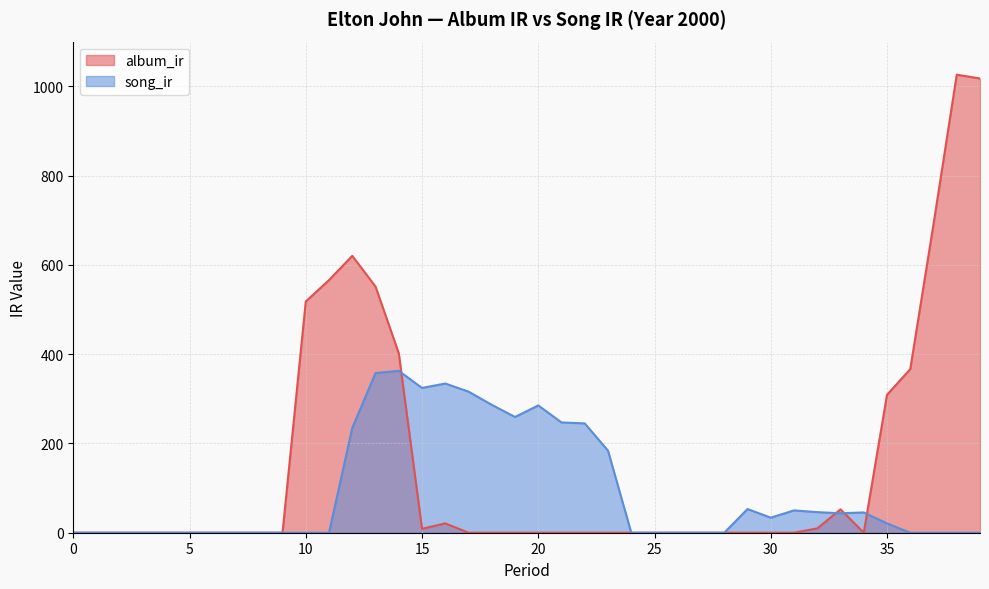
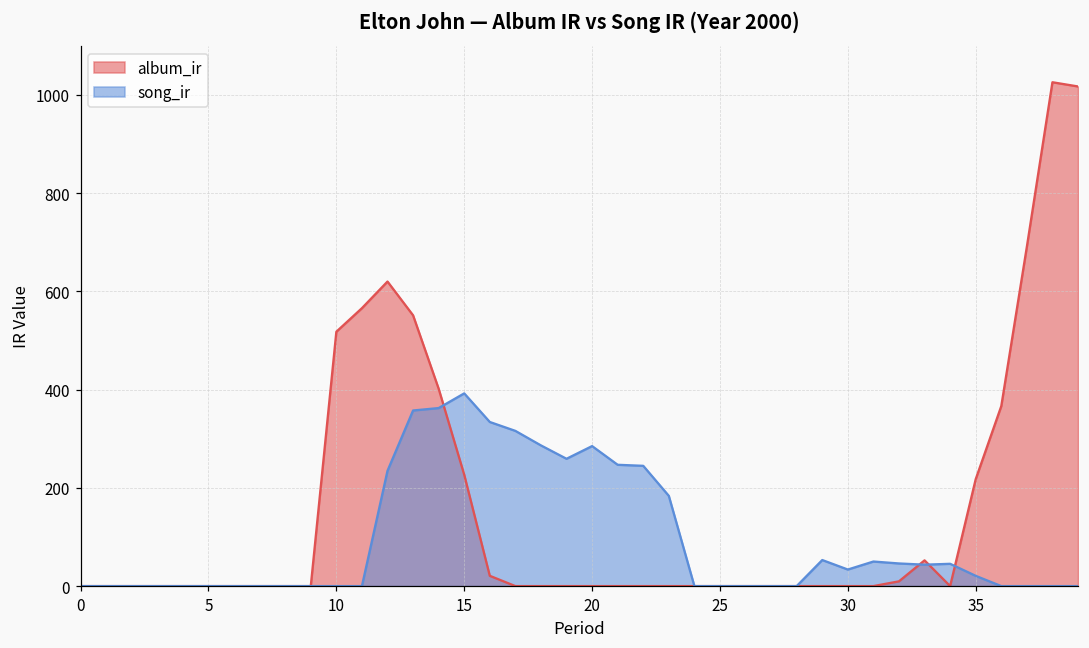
  {
    "album_ir": {
      "10": 520,
-     "15": 10,
+     "15": 230,
      "20": 0,
      "30": 0,
-     "35": 310
+     "35": 220
    },
    "song_ir": {
      "10": 0,
-     "15": 320,
+     "15": 390,
      "20": 290,
      "30": 30,
      "35": 20
    }
  }
